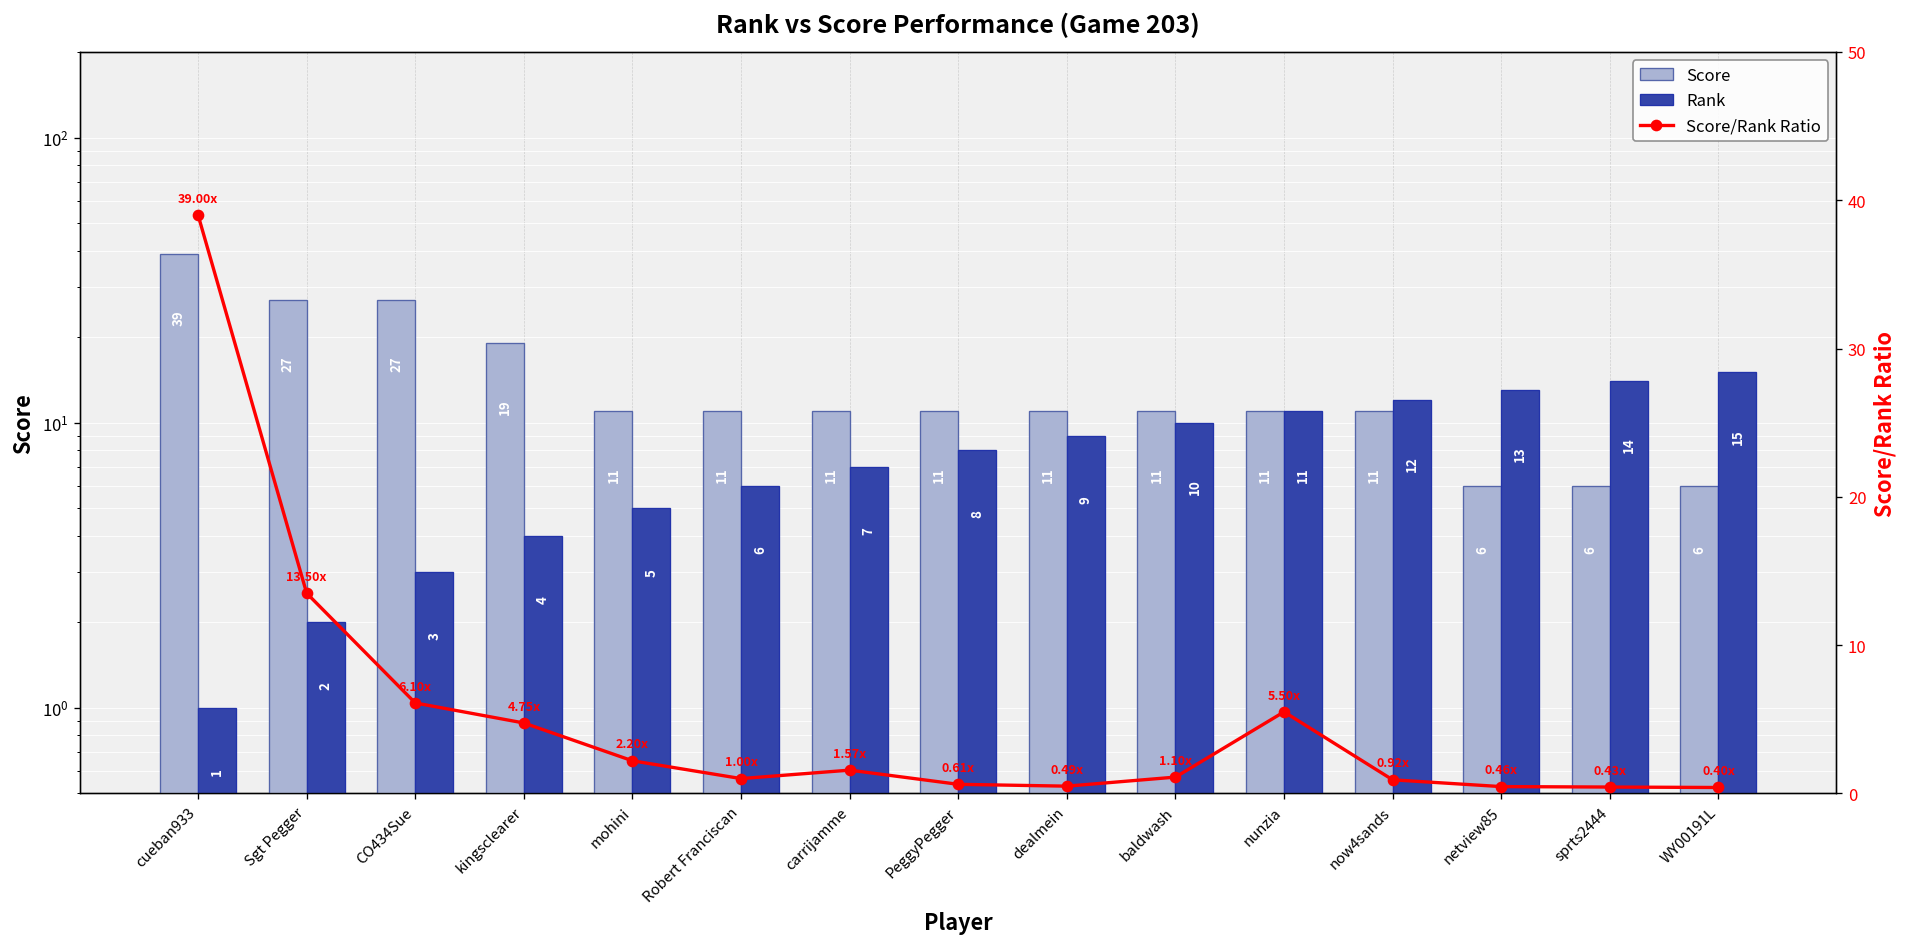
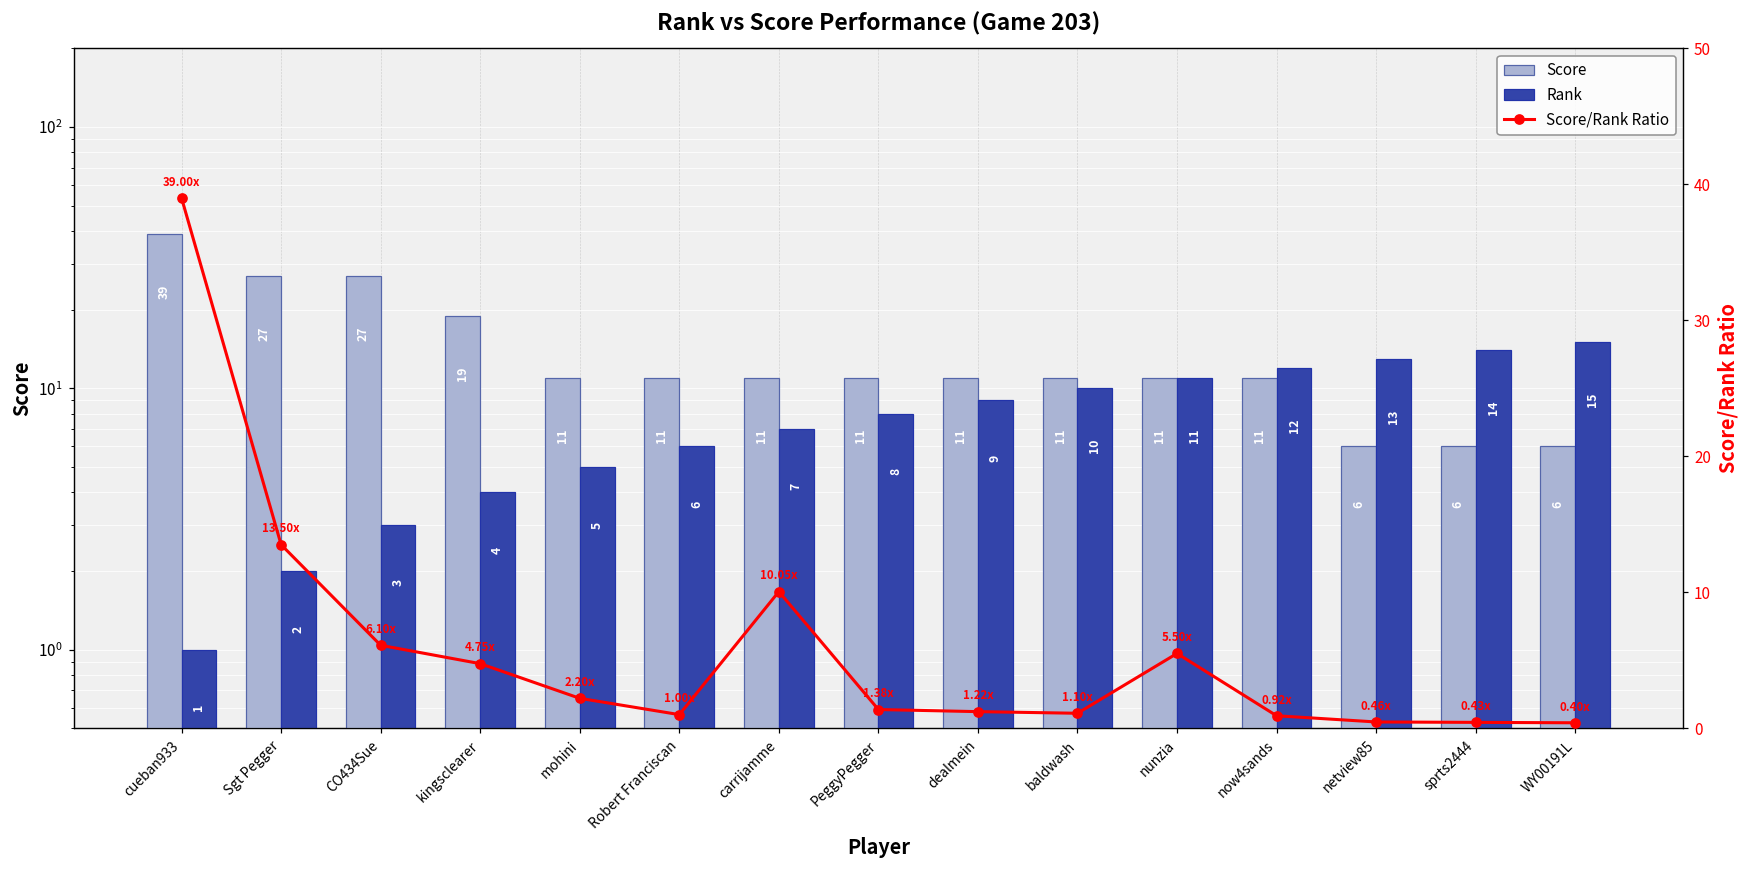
  {
    "Score": {
      "cueban933": "39",
      "Sgt Pegger": "27",
      "CO434Sue": "27",
      "kingsclearer": "19",
      "mohini": "11",
      "Robert Franciscan": "11",
      "carrijamme": "11",
      "PeggyPegger": "11",
      "dealmein": "11",
      "baldwash": "11",
      "nunzia": "11",
      "now4sands": "11",
      "netview85": "6",
      "sprts2444": "6",
      "WY00191L": "6"
    },
    "Rank": {
      "cueban933": "1",
      "Sgt Pegger": "2",
      "CO434Sue": "3",
      "kingsclearer": "4",
      "mohini": "5",
      "Robert Franciscan": "6",
      "carrijamme": "7",
      "PeggyPegger": "8",
      "dealmein": "9",
      "baldwash": "10",
      "nunzia": "11",
      "now4sands": "12",
      "netview85": "13",
      "sprts2444": "14",
      "WY00191L": "15"
    },
    "Score/Rank Ratio": {
      "cueban933": "39.00x",
      "Sgt Pegger": "13.50x",
      "CO434Sue": "6.10x",
      "kingsclearer": "4.75x",
      "mohini": "2.20x",
      "Robert Franciscan": "1.00x",
-     "carrijamme": "1.57x",
-     "PeggyPegger": "0.61x",
-     "dealmein": "0.49x",
+     "carrijamme": "10.05x",
+     "PeggyPegger": "1.38x",
+     "dealmein": "1.22x",
      "baldwash": "1.10x",
      "nunzia": "5.50x",
      "now4sands": "0.92x",
      "netview85": "0.46x",
      "sprts2444": "0.43x",
      "WY00191L": "0.40x"
    }
  }
